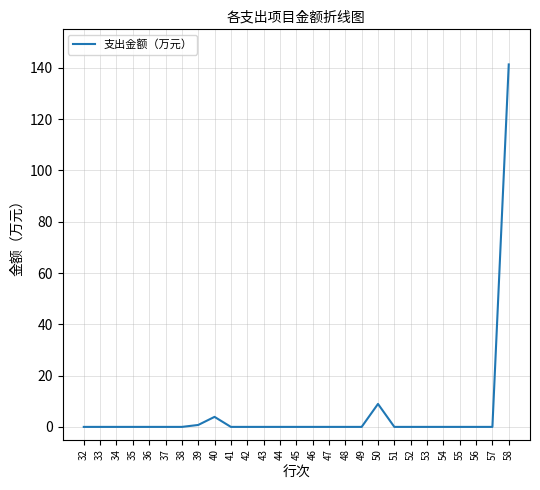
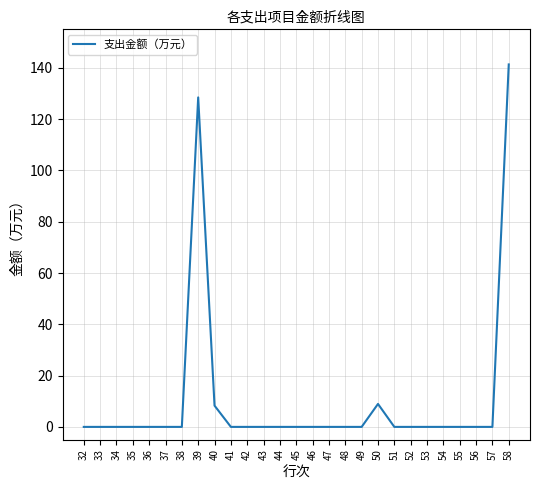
  {
    "32": 0,
    "33": 0,
    "34": 0,
    "35": 0,
    "36": 0,
    "37": 0,
    "38": 0,
-   "39": 1,
-   "40": 4,
+   "39": 128,
+   "40": 8,
    "41": 0,
    "42": 0,
    "43": 0,
    "44": 0,
    "45": 0,
    "46": 0,
    "47": 0,
    "48": 0,
    "49": 0,
    "50": 9,
    "51": 0,
    "52": 0,
    "53": 0,
    "54": 0,
    "55": 0,
    "56": 0,
    "57": 0,
    "58": 141
  }
